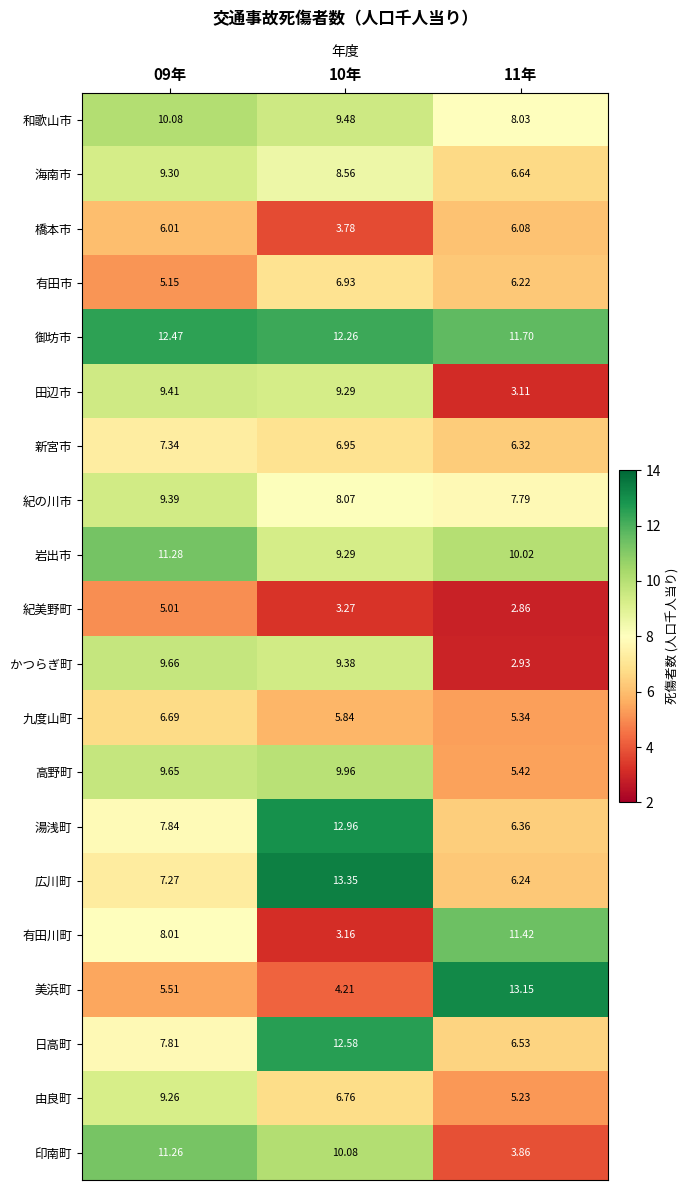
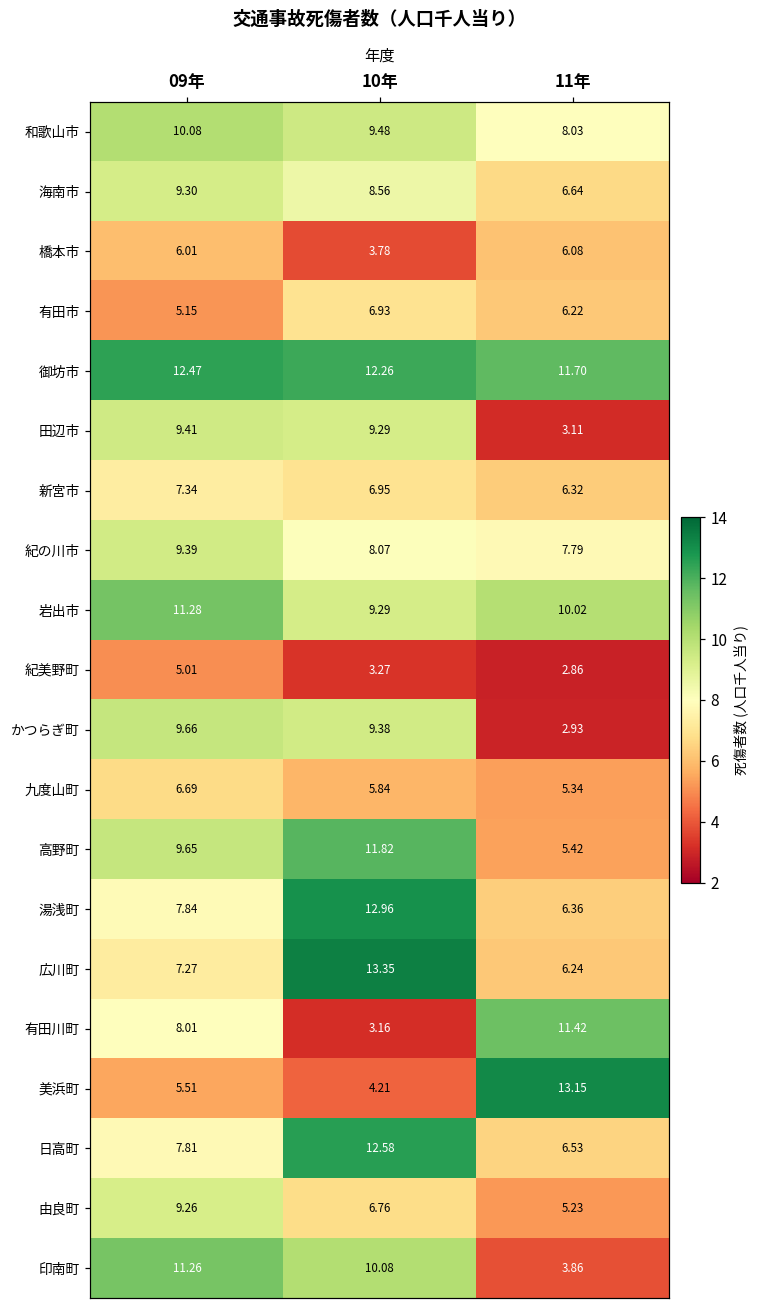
  {
    "和歌山市": {
      "09年": 10.08,
      "10年": 9.48,
      "11年": 8.03
    },
    "海南市": {
      "09年": 9.30,
      "10年": 8.56,
      "11年": 6.64
    },
    "橋本市": {
      "09年": 6.01,
      "10年": 3.78,
      "11年": 6.08
    },
    "有田市": {
      "09年": 5.15,
      "10年": 6.93,
      "11年": 6.22
    },
    "御坊市": {
      "09年": 12.47,
      "10年": 12.26,
      "11年": 11.70
    },
    "田辺市": {
      "09年": 9.41,
      "10年": 9.29,
      "11年": 3.11
    },
    "新宮市": {
      "09年": 7.34,
      "10年": 6.95,
      "11年": 6.32
    },
    "紀の川市": {
      "09年": 9.39,
      "10年": 8.07,
      "11年": 7.79
    },
    "岩出市": {
      "09年": 11.28,
      "10年": 9.29,
      "11年": 10.02
    },
    "紀美野町": {
      "09年": 5.01,
      "10年": 3.27,
      "11年": 2.86
    },
    "かつらぎ町": {
      "09年": 9.66,
      "10年": 9.38,
      "11年": 2.93
    },
    "九度山町": {
      "09年": 6.69,
      "10年": 5.84,
      "11年": 5.34
    },
    "高野町": {
      "09年": 9.65,
-     "10年": 9.96,
+     "10年": 11.82,
      "11年": 5.42
    },
    "湯浅町": {
      "09年": 7.84,
      "10年": 12.96,
      "11年": 6.36
    },
    "広川町": {
      "09年": 7.27,
      "10年": 13.35,
      "11年": 6.24
    },
    "有田川町": {
      "09年": 8.01,
      "10年": 3.16,
      "11年": 11.42
    },
    "美浜町": {
      "09年": 5.51,
      "10年": 4.21,
      "11年": 13.15
    },
    "日高町": {
      "09年": 7.81,
      "10年": 12.58,
      "11年": 6.53
    },
    "由良町": {
      "09年": 9.26,
      "10年": 6.76,
      "11年": 5.23
    },
    "印南町": {
      "09年": 11.26,
      "10年": 10.08,
      "11年": 3.86
    }
  }
